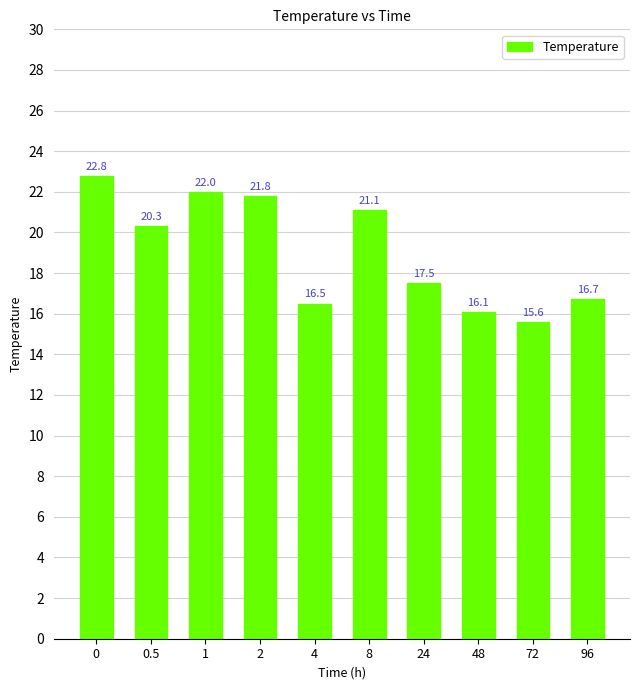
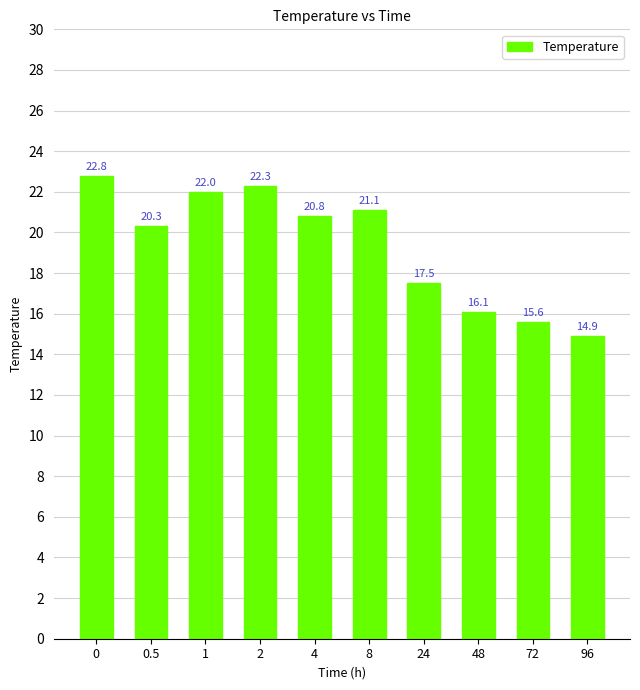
  {
    "0": 22.8,
    "0.5": 20.3,
    "1": 22.0,
-   "2": 21.8,
-   "4": 16.5,
+   "2": 22.3,
+   "4": 20.8,
    "8": 21.1,
    "24": 17.5,
    "48": 16.1,
    "72": 15.6,
-   "96": 16.7
+   "96": 14.9
  }
